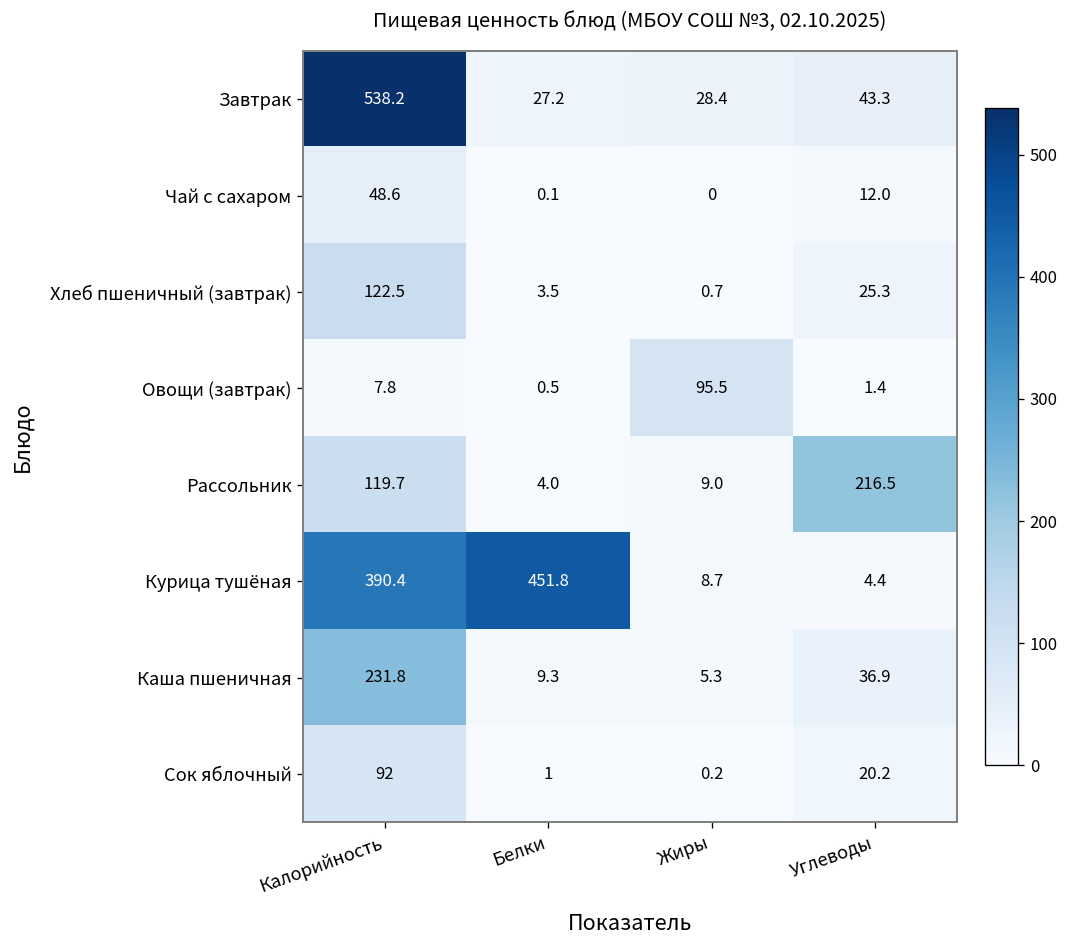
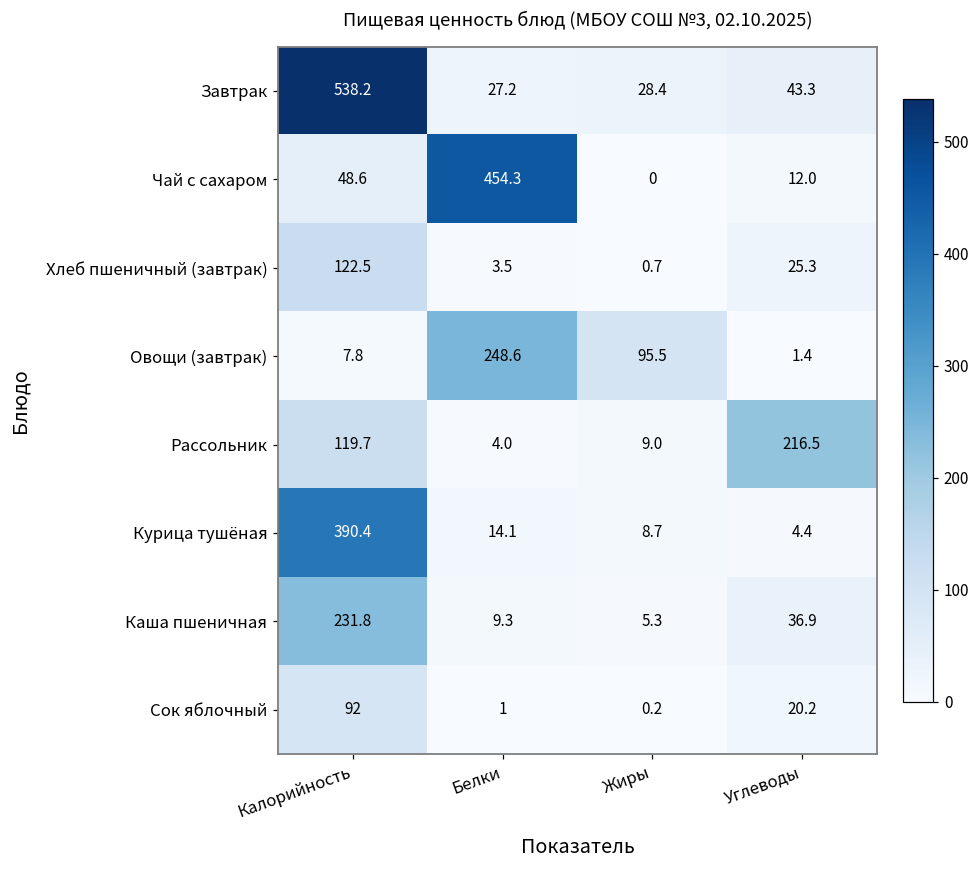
  {
    "Завтрак": {
      "Калорийность": 538.2,
      "Белки": 27.2,
      "Жиры": 28.4,
      "Углеводы": 43.3
    },
    "Чай с сахаром": {
      "Калорийность": 48.6,
-     "Белки": 0.1,
+     "Белки": 454.3,
      "Жиры": 0,
      "Углеводы": 12.0
    },
    "Хлеб пшеничный (завтрак)": {
      "Калорийность": 122.5,
      "Белки": 3.5,
      "Жиры": 0.7,
      "Углеводы": 25.3
    },
    "Овощи (завтрак)": {
      "Калорийность": 7.8,
-     "Белки": 0.5,
+     "Белки": 248.6,
      "Жиры": 95.5,
      "Углеводы": 1.4
    },
    "Рассольник": {
      "Калорийность": 119.7,
      "Белки": 4.0,
      "Жиры": 9.0,
      "Углеводы": 216.5
    },
    "Курица тушёная": {
      "Калорийность": 390.4,
-     "Белки": 451.8,
+     "Белки": 14.1,
      "Жиры": 8.7,
      "Углеводы": 4.4
    },
    "Каша пшеничная": {
      "Калорийность": 231.8,
      "Белки": 9.3,
      "Жиры": 5.3,
      "Углеводы": 36.9
    },
    "Сок яблочный": {
      "Калорийность": 92,
      "Белки": 1,
      "Жиры": 0.2,
      "Углеводы": 20.2
    }
  }
